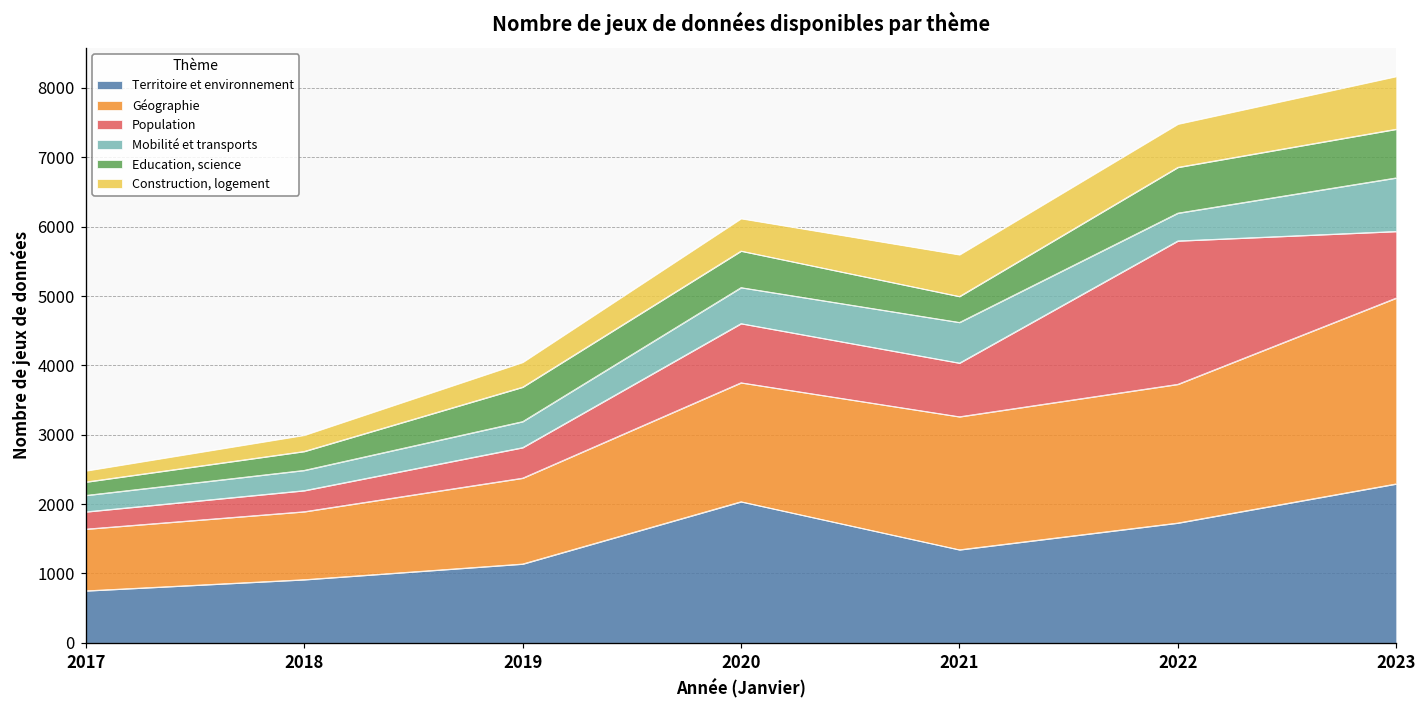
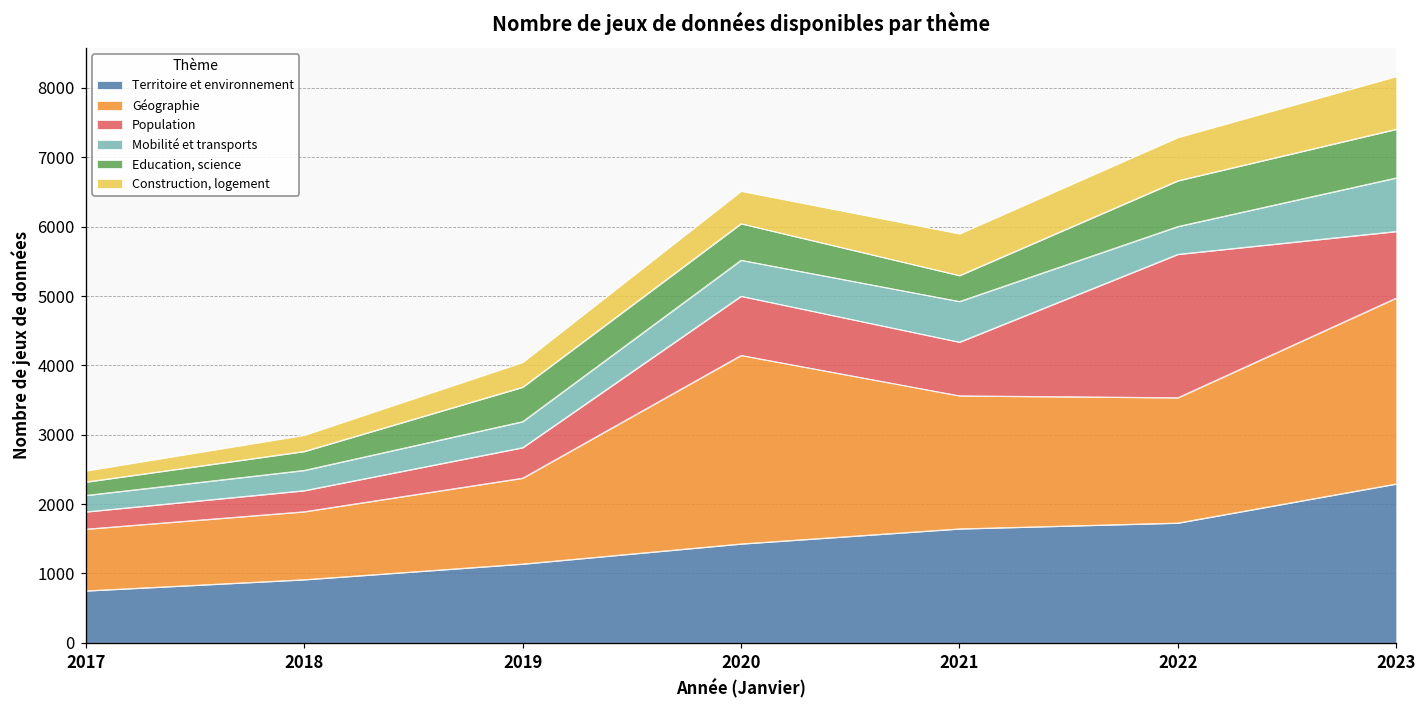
  {
    "Territoire et environnement": {
      "2017": 800,
      "2018": 900,
      "2019": 1100,
-     "2020": 2000,
-     "2021": 1300,
+     "2020": 1400,
+     "2021": 1600,
      "2022": 1700,
      "2023": 2300
    },
    "Géographie": {
      "2017": 900,
      "2018": 1000,
      "2019": 1200,
-     "2020": 1700,
+     "2020": 2700,
      "2021": 1900,
-     "2022": 2000,
+     "2022": 1800,
      "2023": 2700
    },
    "Population": {
      "2017": 200,
      "2018": 300,
      "2019": 400,
      "2020": 900,
      "2021": 800,
      "2022": 2100,
      "2023": 1000
    },
    "Mobilité et transports": {
      "2017": 200,
      "2018": 300,
      "2019": 400,
      "2020": 500,
      "2021": 600,
      "2022": 400,
      "2023": 800
    },
    "Education, science": {
      "2017": 200,
      "2018": 300,
      "2019": 500,
      "2020": 500,
      "2021": 400,
      "2022": 700,
      "2023": 700
    },
    "Construction, logement": {
      "2017": 200,
      "2018": 200,
      "2019": 400,
      "2020": 500,
      "2021": 600,
      "2022": 600,
      "2023": 800
    }
  }
